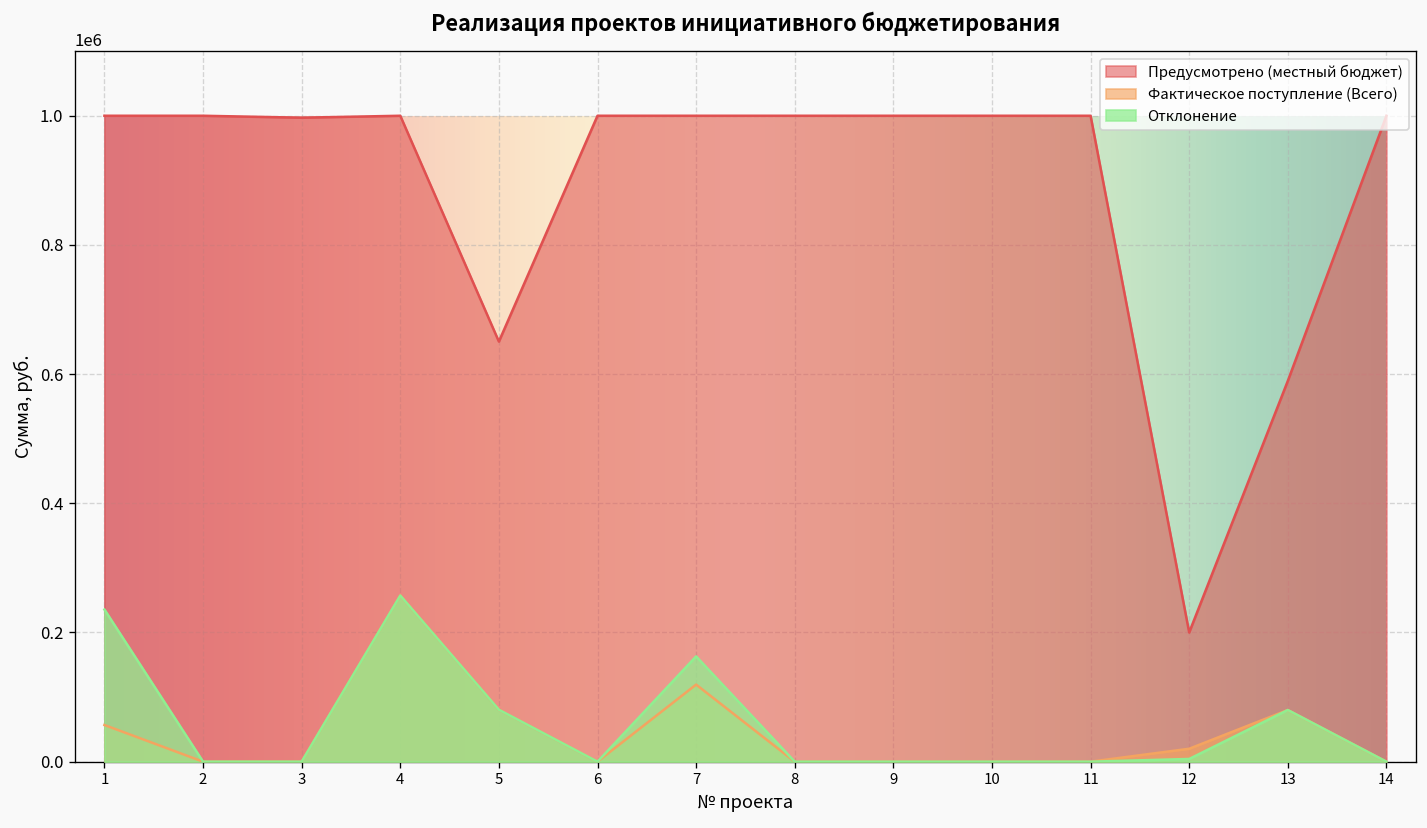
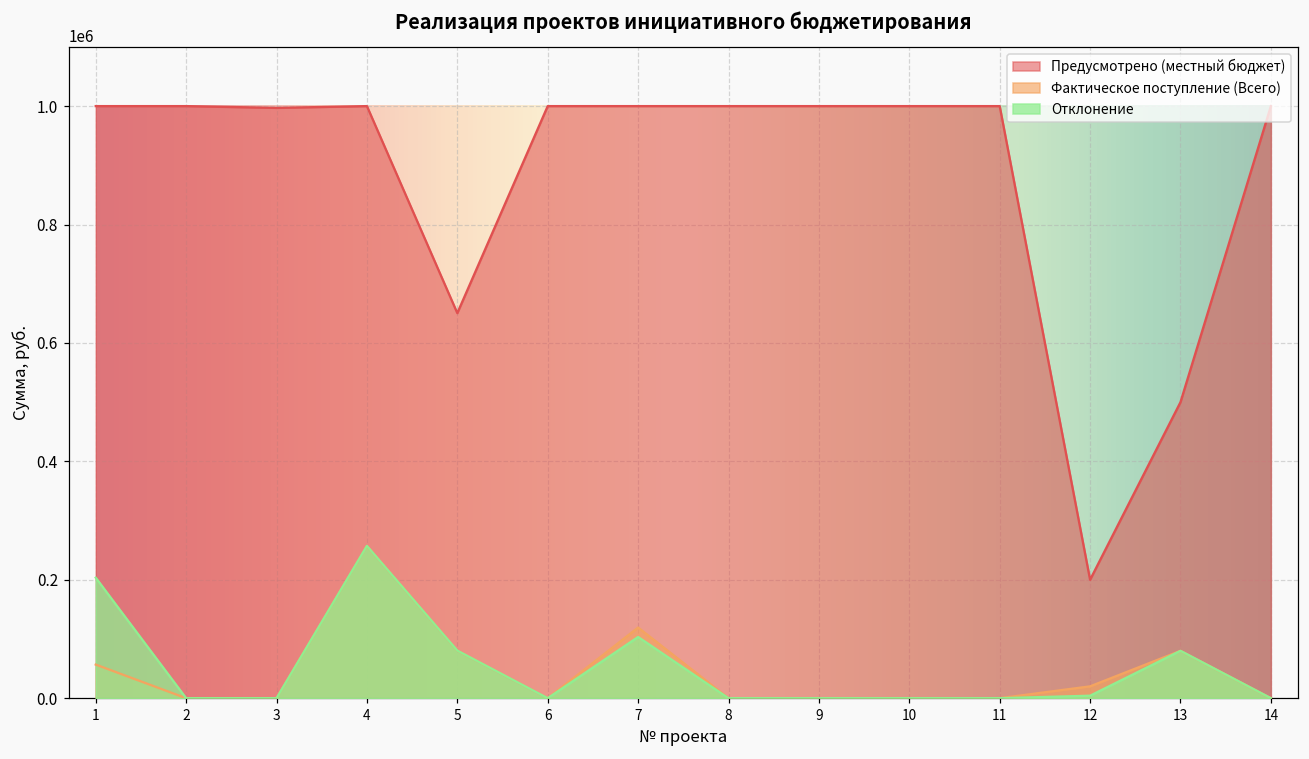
  {
    "Предусмотрено (местный бюджет)": {
      "1": 1000000,
      "2": 1000000,
      "3": 1000000,
      "4": 1000000,
      "5": 650000,
      "6": 1000000,
      "7": 1000000,
      "8": 1000000,
      "9": 1000000,
      "10": 1000000,
      "11": 1000000,
      "12": 200000,
-     "13": 590000
+     "13": 500000
    },
    "Фактическое поступление (Всего)": {
      "1": 60000,
      "7": 120000,
      "12": 20000
    },
    "Отклонение": {
-     "1": 240000,
-     "7": 160000,
+     "1": 200000,
+     "7": 100000,
      "12": 0
    }
  }
